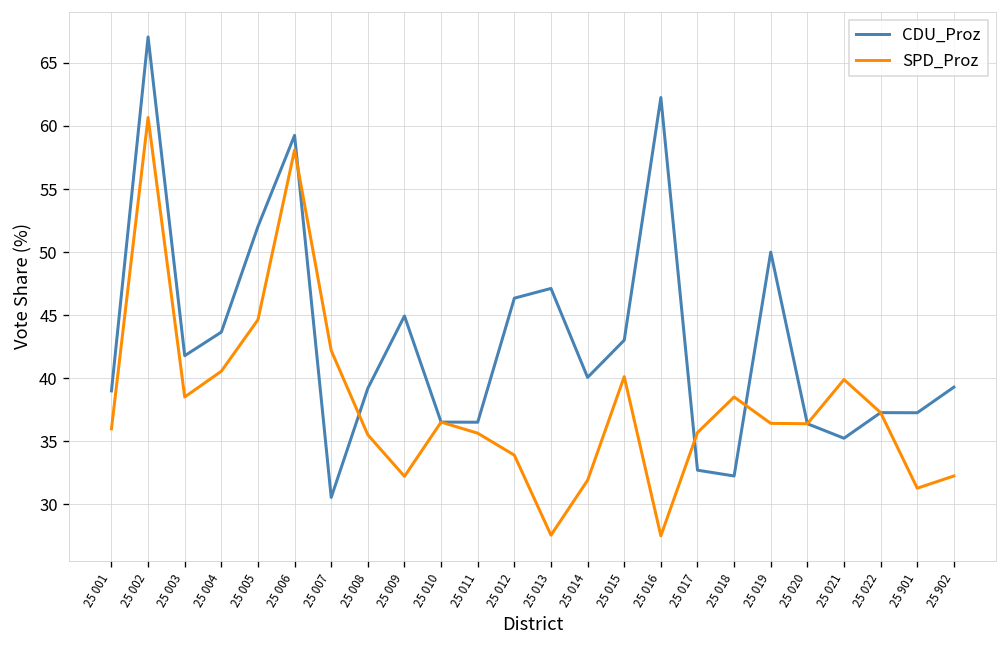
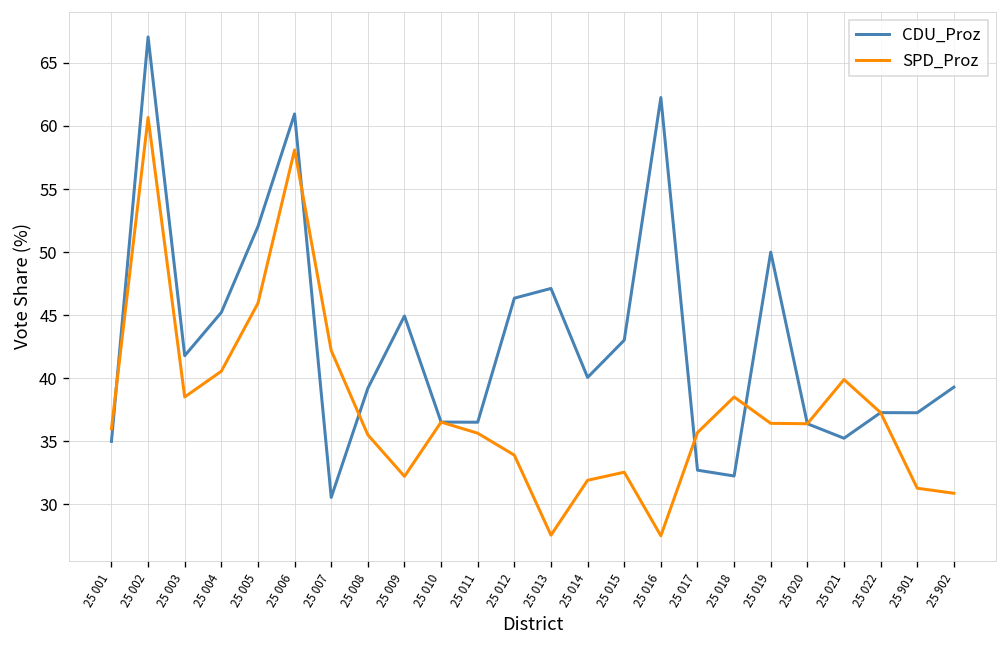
  {
    "CDU_Proz": {
-     "25 001": 39,
+     "25 001": 35,
      "25 002": 67.1,
      "25 003": 41.8,
-     "25 004": 43.7,
+     "25 004": 45.2,
      "25 005": 52.0,
-     "25 006": 59.3,
+     "25 006": 61.0,
      "25 007": 30.6,
      "25 008": 39.2,
      "25 009": 44.9,
      "25 011": 36.5,
      "25 012": 46.4,
      "25 013": 47.1,
      "25 014": 40.1,
      "25 015": 43.0,
      "25 016": 62.3,
      "25 017": 32.7,
      "25 018": 32.3,
      "25 019": 50.0,
      "25 021": 35.3,
      "25 901": 37.3,
      "25 902": 39.3
    },
    "SPD_Proz": {
      "25 001": 36.0,
      "25 002": 60.7,
      "25 003": 38.5,
      "25 004": 40.6,
-     "25 005": 44.6,
+     "25 005": 46.0,
      "25 006": 58.1,
      "25 007": 42.2,
      "25 008": 35.5,
      "25 009": 32.2,
      "25 011": 35.7,
      "25 012": 33.9,
      "25 013": 27.6,
      "25 014": 31.9,
-     "25 015": 40.1,
+     "25 015": 32.6,
      "25 016": 27.5,
      "25 017": 35.7,
      "25 018": 38.5,
      "25 019": 36.4,
      "25 021": 39.9,
      "25 901": 31.3,
-     "25 902": 32.3
+     "25 902": 30.9
    }
  }
